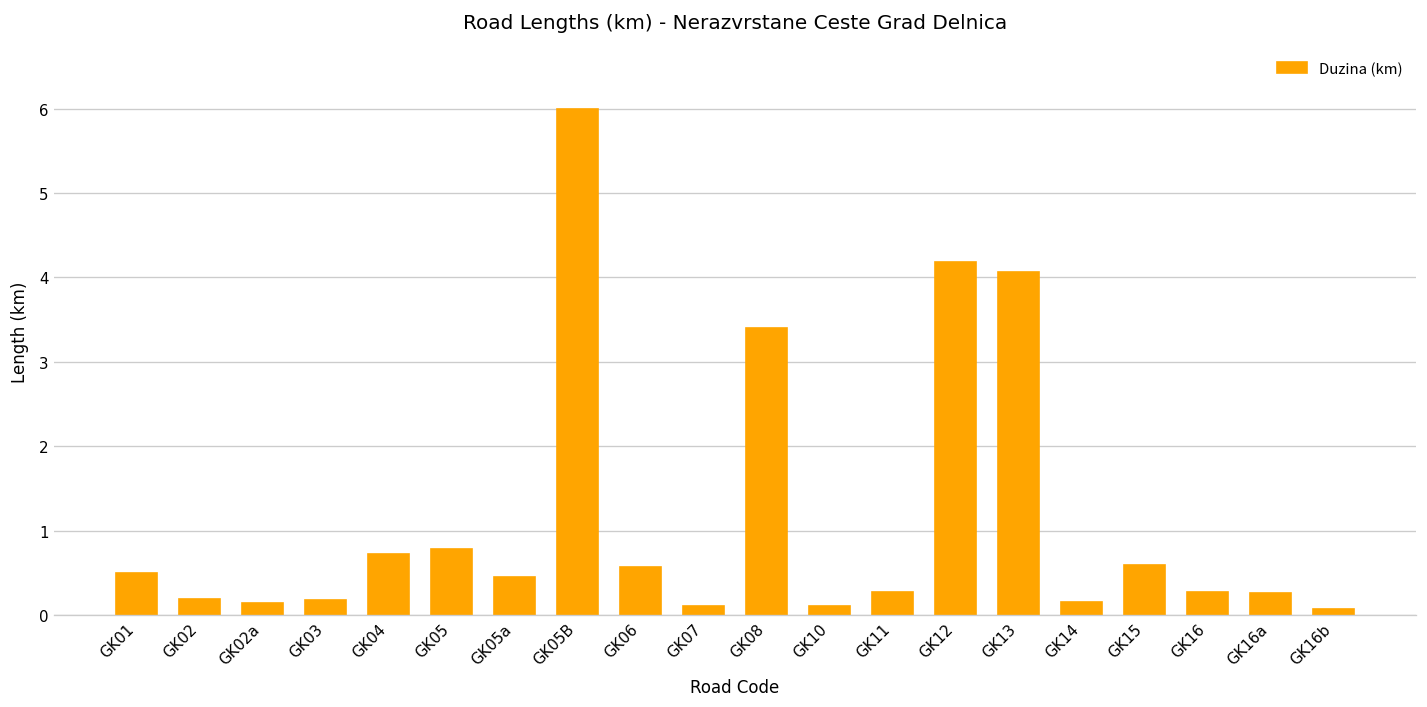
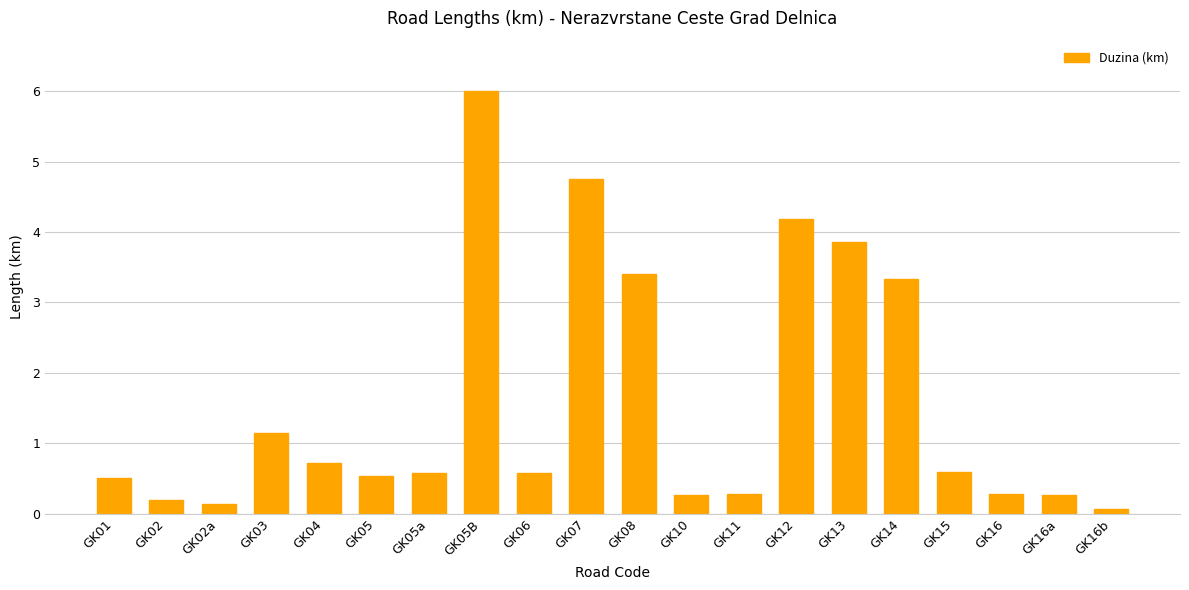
  {
    "GK01": 0.5,
    "GK02": 0.2,
    "GK02a": 0.1,
-   "GK03": 0.2,
+   "GK03": 1.1,
    "GK04": 0.7,
-   "GK05": 0.8,
-   "GK05a": 0.5,
+   "GK05": 0.5,
+   "GK05a": 0.6,
    "GK05B": 6.0,
    "GK06": 0.6,
-   "GK07": 0.1,
+   "GK07": 4.8,
    "GK08": 3.4,
-   "GK10": 0.1,
+   "GK10": 0.3,
    "GK11": 0.3,
    "GK12": 4.2,
-   "GK13": 4.1,
-   "GK14": 0.2,
+   "GK13": 3.9,
+   "GK14": 3.3,
    "GK15": 0.6,
    "GK16": 0.3,
    "GK16a": 0.3,
    "GK16b": 0.1
  }
